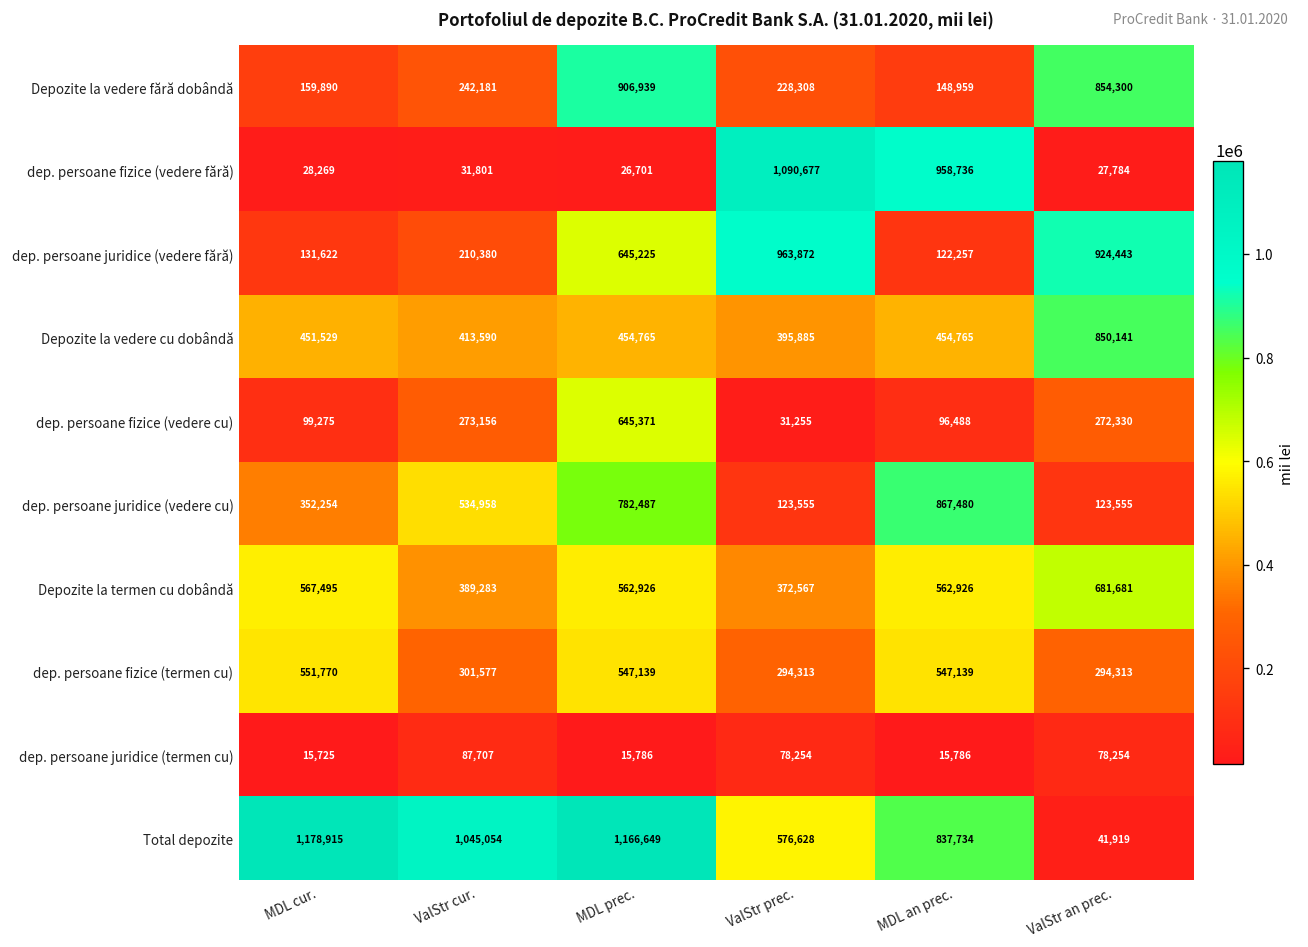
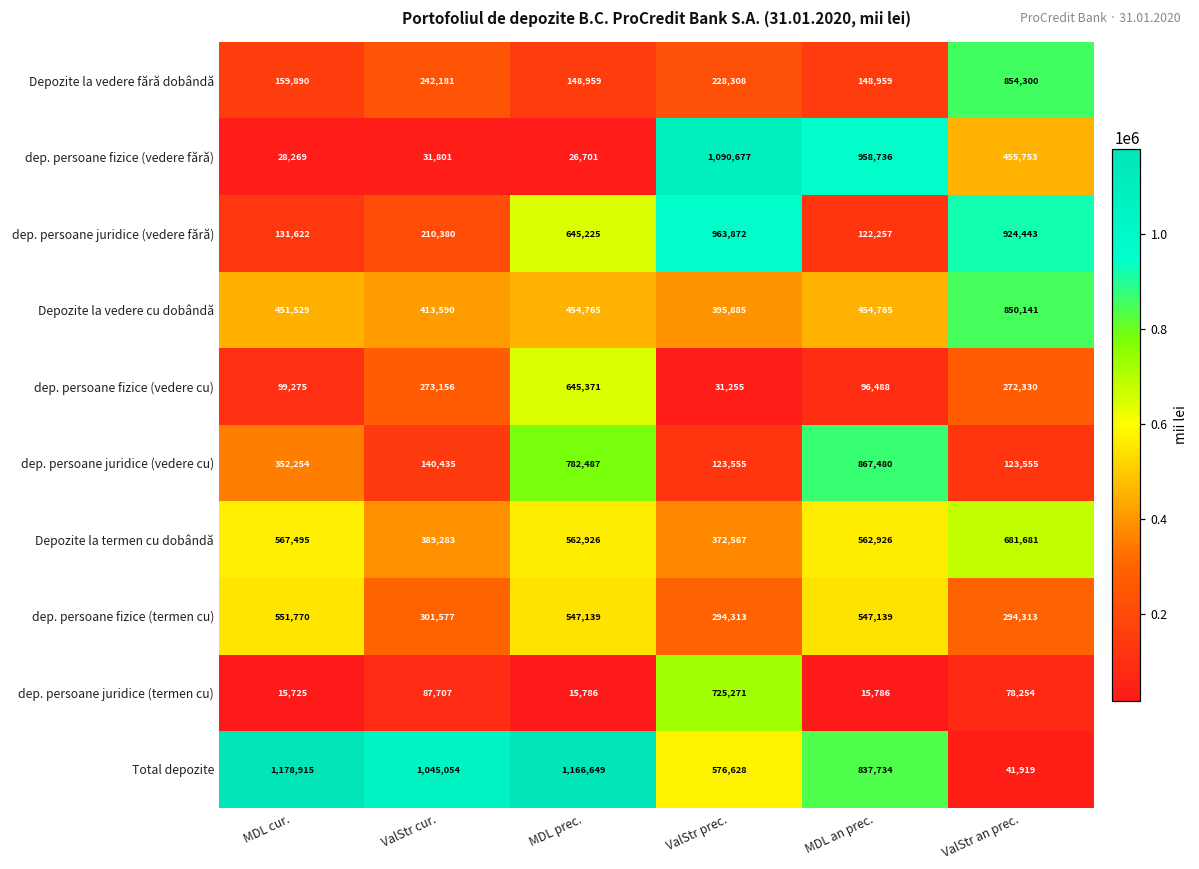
  {
    "Depozite la vedere fără dobândă": {
      "MDL cur.": "159,890",
      "ValStr cur.": "242,181",
-     "MDL prec.": "906,939",
+     "MDL prec.": "148,959",
      "ValStr prec.": "228,308",
      "MDL an prec.": "148,959",
      "ValStr an prec.": "854,300"
    },
    "dep. persoane fizice (vedere fără)": {
      "MDL cur.": "28,269",
      "ValStr cur.": "31,801",
      "MDL prec.": "26,701",
      "ValStr prec.": "1,090,677",
      "MDL an prec.": "958,736",
-     "ValStr an prec.": "27,784"
+     "ValStr an prec.": "455,753"
    },
    "dep. persoane juridice (vedere fără)": {
      "MDL cur.": "131,622",
      "ValStr cur.": "210,380",
      "MDL prec.": "645,225",
      "ValStr prec.": "963,872",
      "MDL an prec.": "122,257",
      "ValStr an prec.": "924,443"
    },
    "Depozite la vedere cu dobândă": {
      "MDL cur.": "451,529",
      "ValStr cur.": "413,590",
      "MDL prec.": "454,765",
      "ValStr prec.": "395,885",
      "MDL an prec.": "454,765",
      "ValStr an prec.": "850,141"
    },
    "dep. persoane fizice (vedere cu)": {
      "MDL cur.": "99,275",
      "ValStr cur.": "273,156",
      "MDL prec.": "645,371",
      "ValStr prec.": "31,255",
      "MDL an prec.": "96,488",
      "ValStr an prec.": "272,330"
    },
    "dep. persoane juridice (vedere cu)": {
      "MDL cur.": "352,254",
-     "ValStr cur.": "534,958",
+     "ValStr cur.": "140,435",
      "MDL prec.": "782,487",
      "ValStr prec.": "123,555",
      "MDL an prec.": "867,480",
      "ValStr an prec.": "123,555"
    },
    "Depozite la termen cu dobândă": {
      "MDL cur.": "567,495",
      "ValStr cur.": "389,283",
      "MDL prec.": "562,926",
      "ValStr prec.": "372,567",
      "MDL an prec.": "562,926",
      "ValStr an prec.": "681,681"
    },
    "dep. persoane fizice (termen cu)": {
      "MDL cur.": "551,770",
      "ValStr cur.": "301,577",
      "MDL prec.": "547,139",
      "ValStr prec.": "294,313",
      "MDL an prec.": "547,139",
      "ValStr an prec.": "294,313"
    },
    "dep. persoane juridice (termen cu)": {
      "MDL cur.": "15,725",
      "ValStr cur.": "87,707",
      "MDL prec.": "15,786",
-     "ValStr prec.": "78,254",
+     "ValStr prec.": "725,271",
      "MDL an prec.": "15,786",
      "ValStr an prec.": "78,254"
    },
    "Total depozite": {
      "MDL cur.": "1,178,915",
      "ValStr cur.": "1,045,054",
      "MDL prec.": "1,166,649",
      "ValStr prec.": "576,628",
      "MDL an prec.": "837,734",
      "ValStr an prec.": "41,919"
    }
  }
